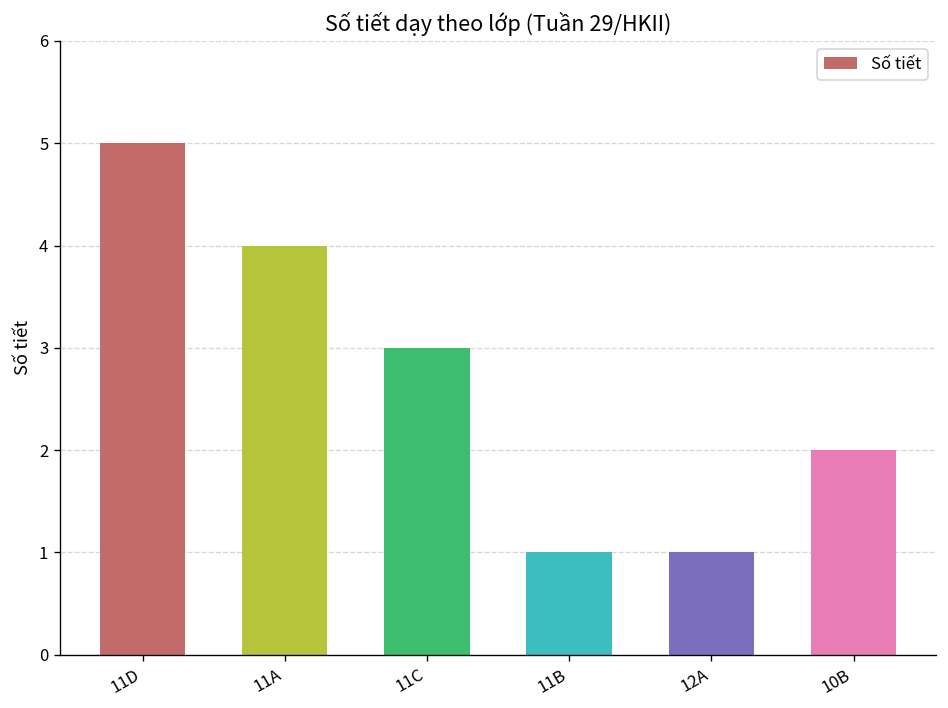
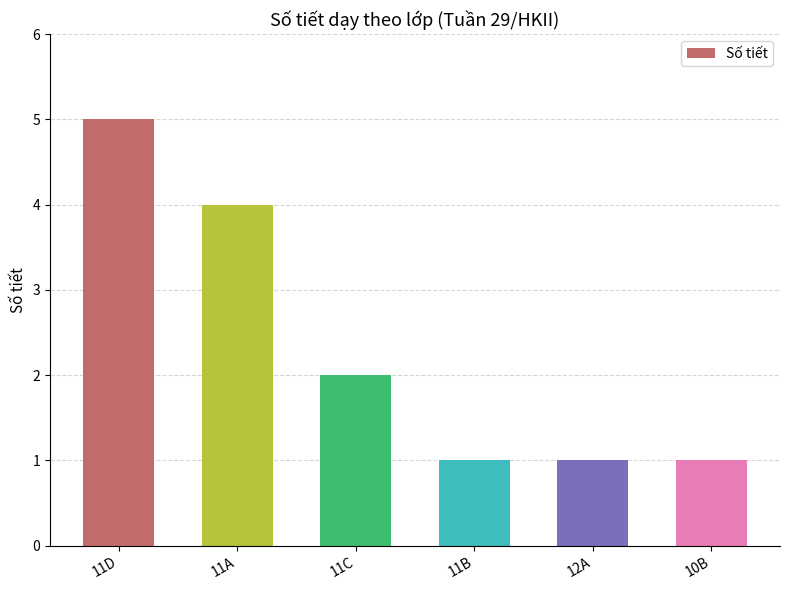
  {
    "11D": 5,
    "11A": 4,
-   "11C": 3,
+   "11C": 2,
    "11B": 1,
    "12A": 1,
-   "10B": 2
+   "10B": 1
  }
